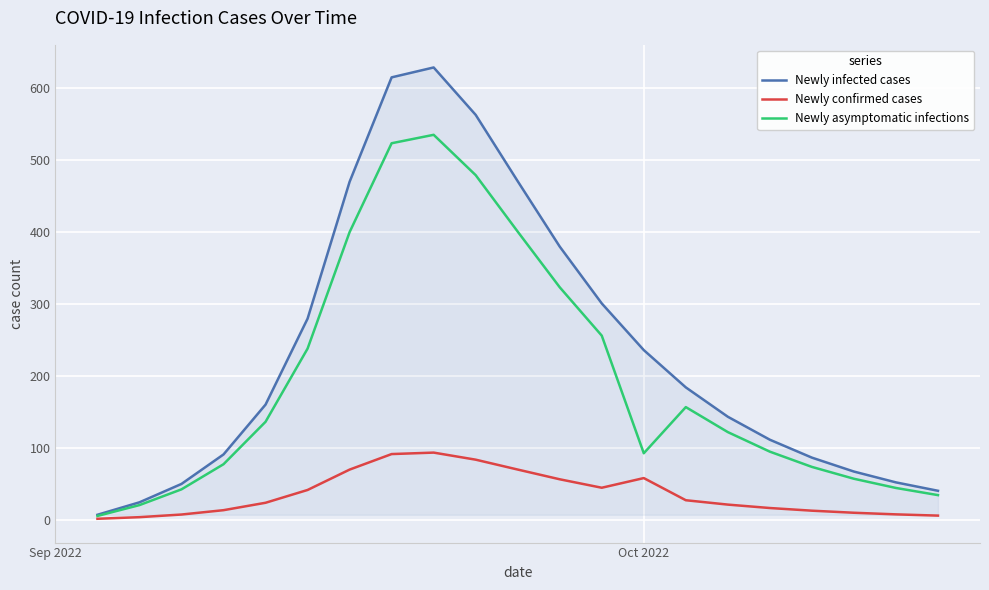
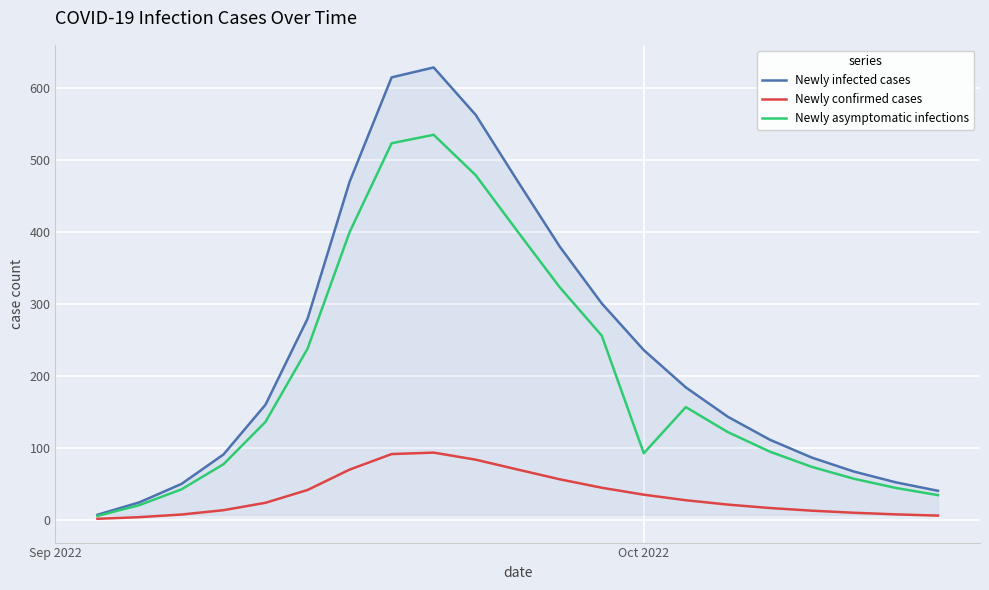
  {
    "Newly infected cases": {
      "Oct 2022": 240
    },
    "Newly confirmed cases": {
-     "Oct 2022": 60
+     "Oct 2022": 40
    },
    "Newly asymptomatic infections": {
      "Oct 2022": 90
    }
  }
